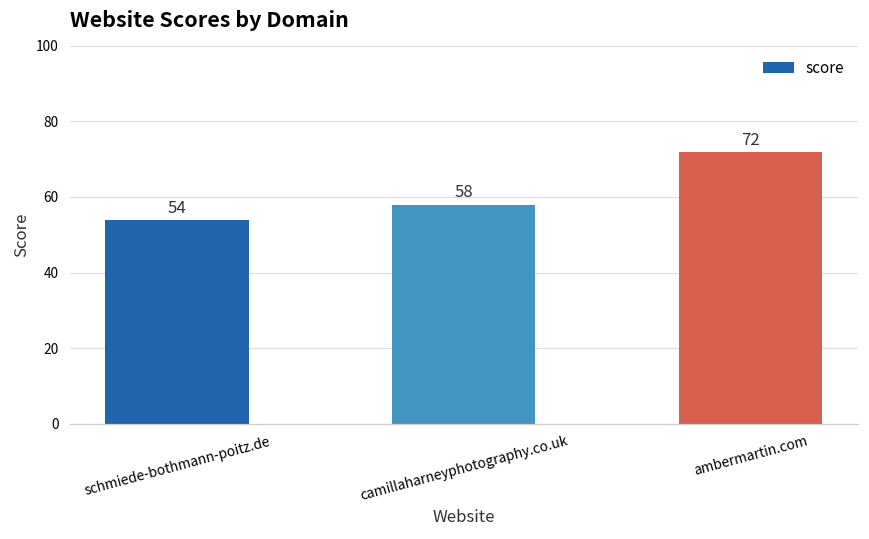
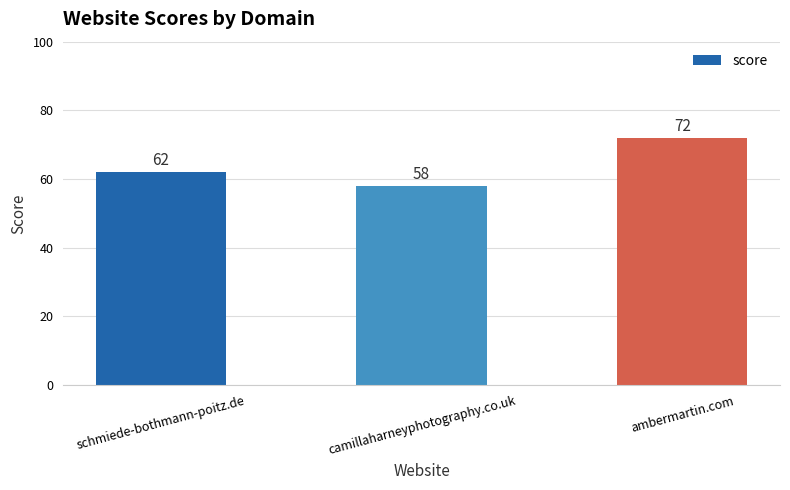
  {
-   "schmiede-bothmann-poitz.de": 54,
+   "schmiede-bothmann-poitz.de": 62,
    "camillaharneyphotography.co.uk": 58,
    "ambermartin.com": 72
  }
